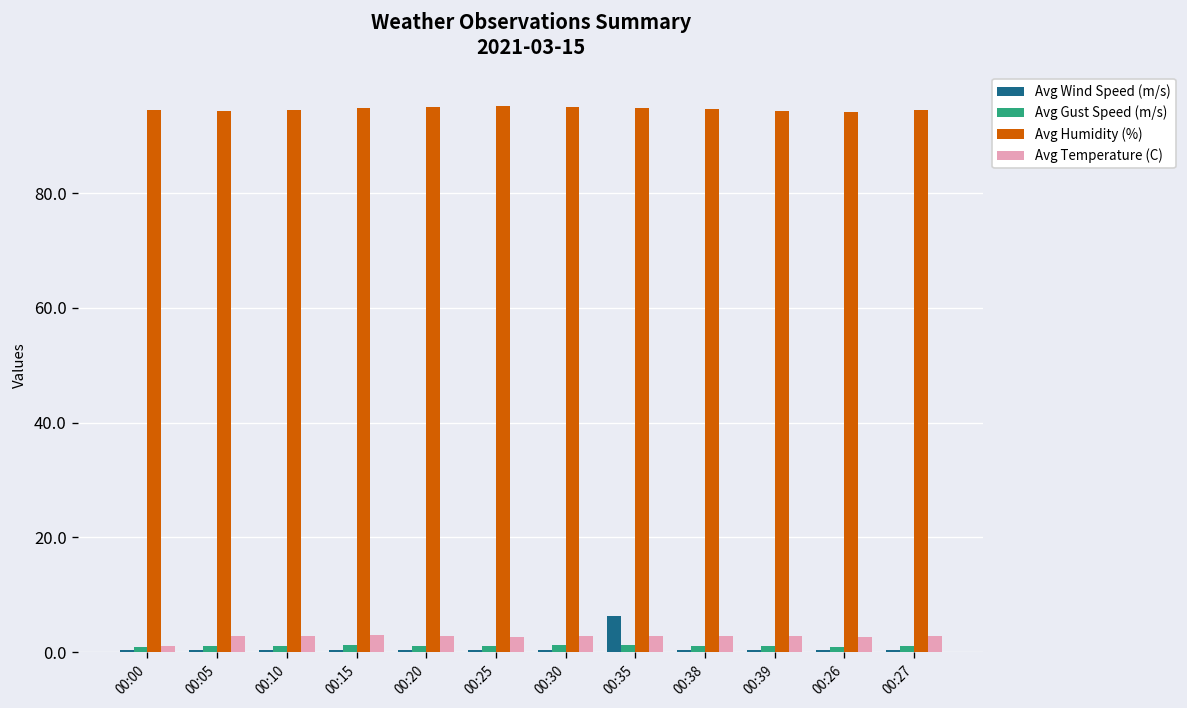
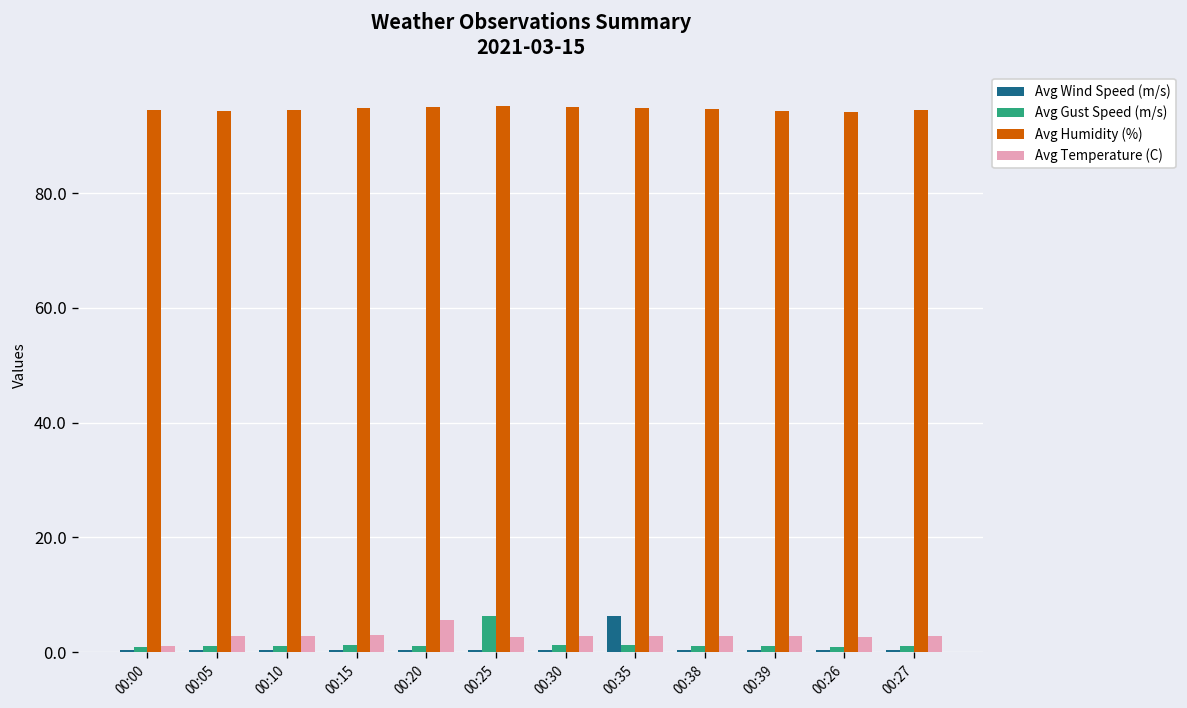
  {
    "Avg Wind Speed (m/s)": {
      "00:35": 6
    },
    "Avg Gust Speed (m/s)": {
      "00:00": 1,
      "00:05": 1,
      "00:10": 1,
      "00:15": 1,
      "00:20": 1,
-     "00:25": 1,
+     "00:25": 6,
      "00:30": 1,
      "00:35": 1,
      "00:38": 1,
      "00:39": 1,
      "00:26": 1,
      "00:27": 1
    },
    "Avg Humidity (%)": {
      "00:00": 95,
      "00:05": 94,
      "00:10": 95,
      "00:15": 95,
      "00:20": 95,
      "00:25": 95,
      "00:30": 95,
      "00:35": 95,
      "00:38": 95,
      "00:39": 94,
      "00:26": 94,
      "00:27": 95
    },
    "Avg Temperature (C)": {
      "00:00": 1,
      "00:05": 3,
      "00:10": 3,
      "00:15": 3,
-     "00:20": 3,
+     "00:20": 6,
      "00:25": 3,
      "00:30": 3,
      "00:35": 3,
      "00:38": 3,
      "00:39": 3,
      "00:26": 3,
      "00:27": 3
    }
  }
